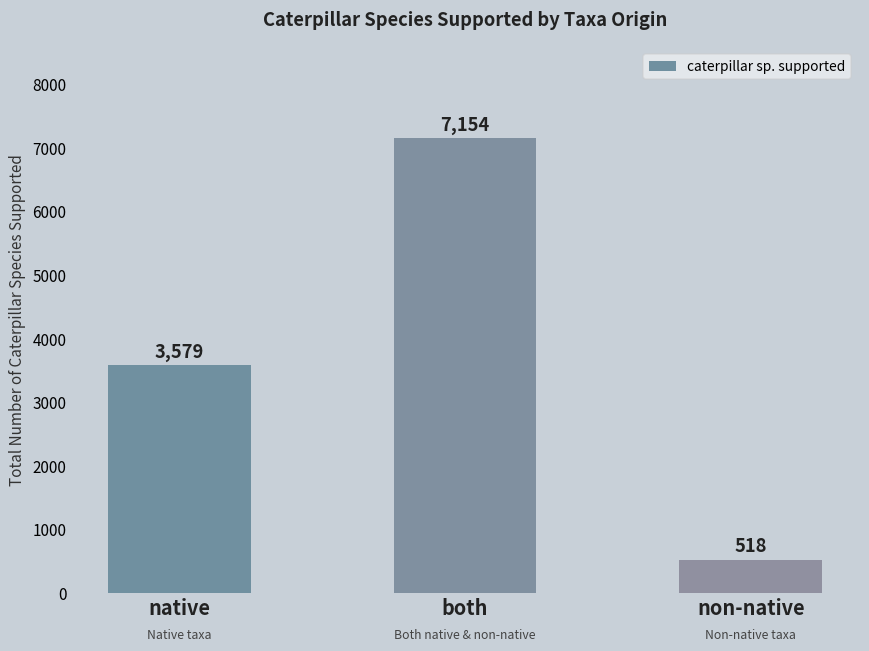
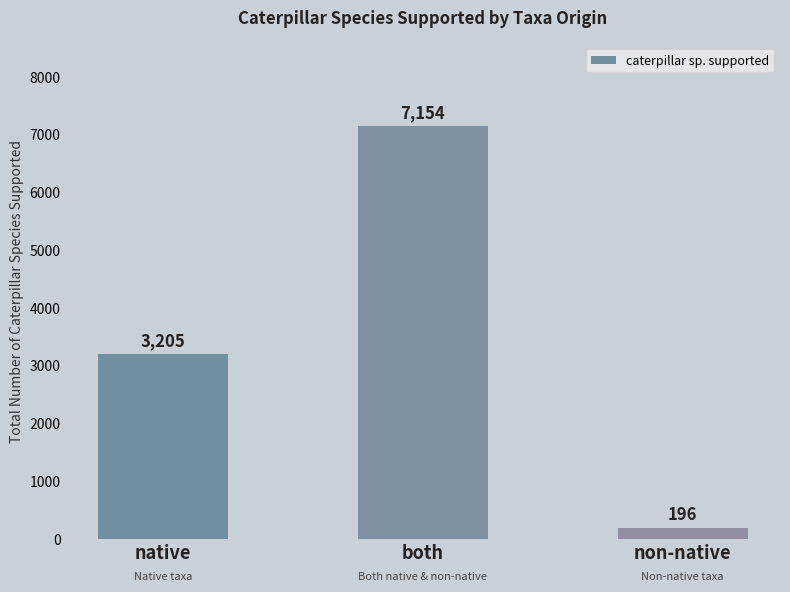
  {
-   "native": "3,579",
+   "native": "3,205",
    "both": "7,154",
-   "non-native": "518"
+   "non-native": "196"
  }
